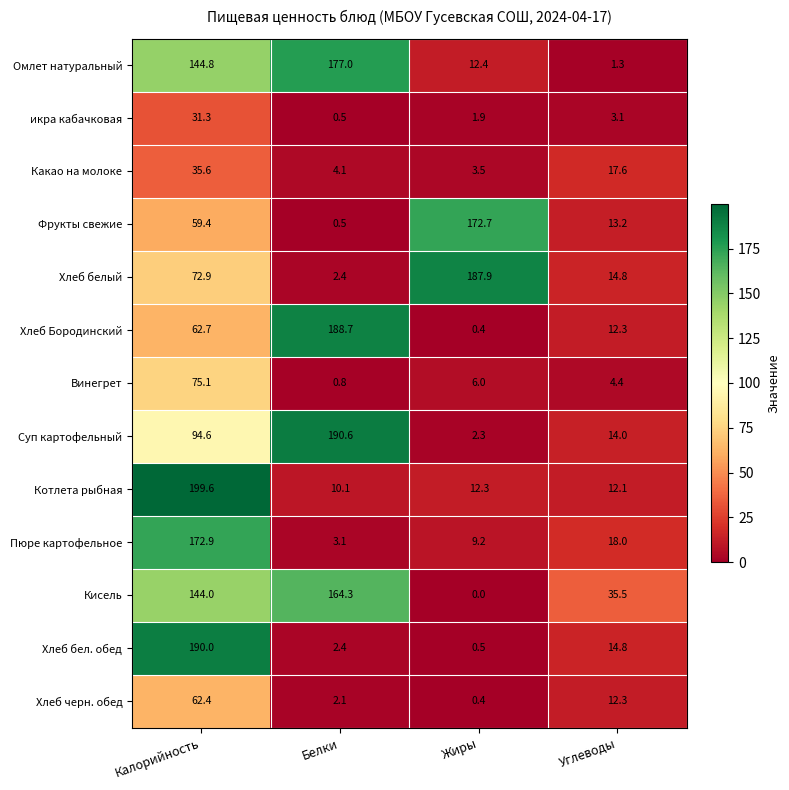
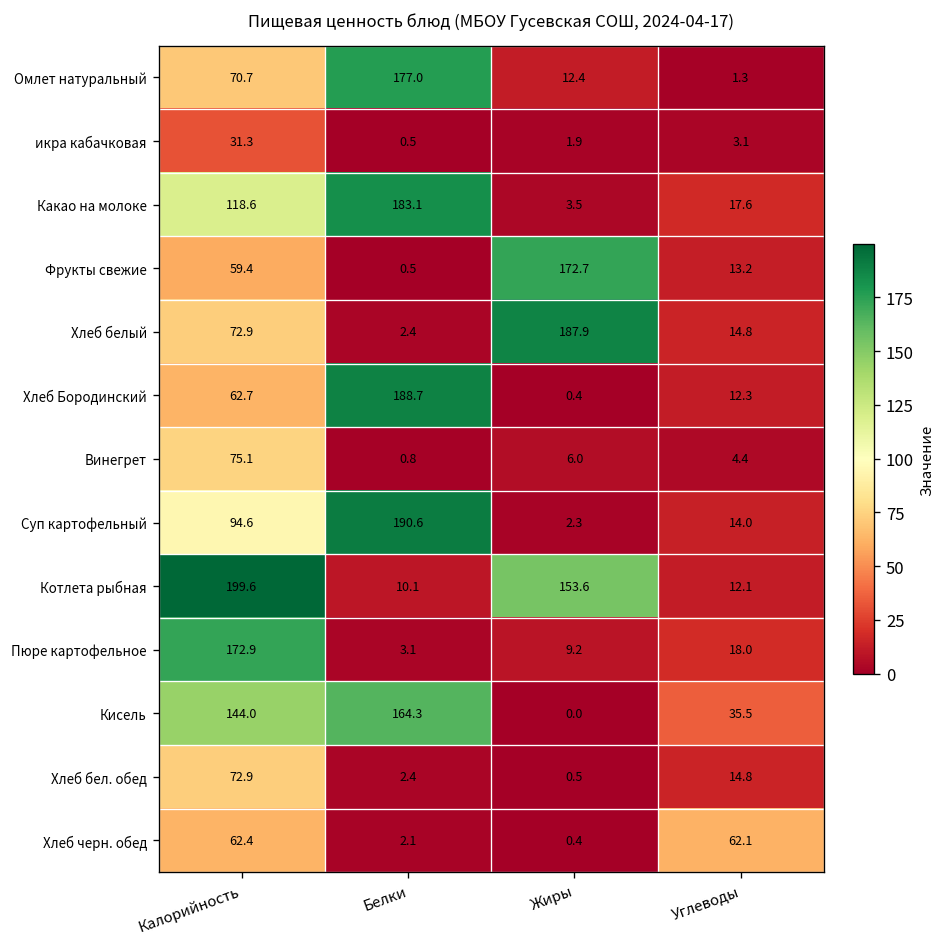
  {
    "Омлет натуральный": {
-     "Калорийность": 144.8,
+     "Калорийность": 70.7,
      "Белки": 177.0,
      "Жиры": 12.4,
      "Углеводы": 1.3
    },
    "икра кабачковая": {
      "Калорийность": 31.3,
      "Белки": 0.5,
      "Жиры": 1.9,
      "Углеводы": 3.1
    },
    "Какао на молоке": {
-     "Калорийность": 35.6,
-     "Белки": 4.1,
+     "Калорийность": 118.6,
+     "Белки": 183.1,
      "Жиры": 3.5,
      "Углеводы": 17.6
    },
    "Фрукты свежие": {
      "Калорийность": 59.4,
      "Белки": 0.5,
      "Жиры": 172.7,
      "Углеводы": 13.2
    },
    "Хлеб белый": {
      "Калорийность": 72.9,
      "Белки": 2.4,
      "Жиры": 187.9,
      "Углеводы": 14.8
    },
    "Хлеб Бородинский": {
      "Калорийность": 62.7,
      "Белки": 188.7,
      "Жиры": 0.4,
      "Углеводы": 12.3
    },
    "Винегрет": {
      "Калорийность": 75.1,
      "Белки": 0.8,
      "Жиры": 6.0,
      "Углеводы": 4.4
    },
    "Суп картофельный": {
      "Калорийность": 94.6,
      "Белки": 190.6,
      "Жиры": 2.3,
      "Углеводы": 14.0
    },
    "Котлета рыбная": {
      "Калорийность": 199.6,
      "Белки": 10.1,
-     "Жиры": 12.3,
+     "Жиры": 153.6,
      "Углеводы": 12.1
    },
    "Пюре картофельное": {
      "Калорийность": 172.9,
      "Белки": 3.1,
      "Жиры": 9.2,
      "Углеводы": 18.0
    },
    "Кисель": {
      "Калорийность": 144.0,
      "Белки": 164.3,
      "Жиры": 0.0,
      "Углеводы": 35.5
    },
    "Хлеб бел. обед": {
-     "Калорийность": 190.0,
+     "Калорийность": 72.9,
      "Белки": 2.4,
      "Жиры": 0.5,
      "Углеводы": 14.8
    },
    "Хлеб черн. обед": {
      "Калорийность": 62.4,
      "Белки": 2.1,
      "Жиры": 0.4,
-     "Углеводы": 12.3
+     "Углеводы": 62.1
    }
  }
